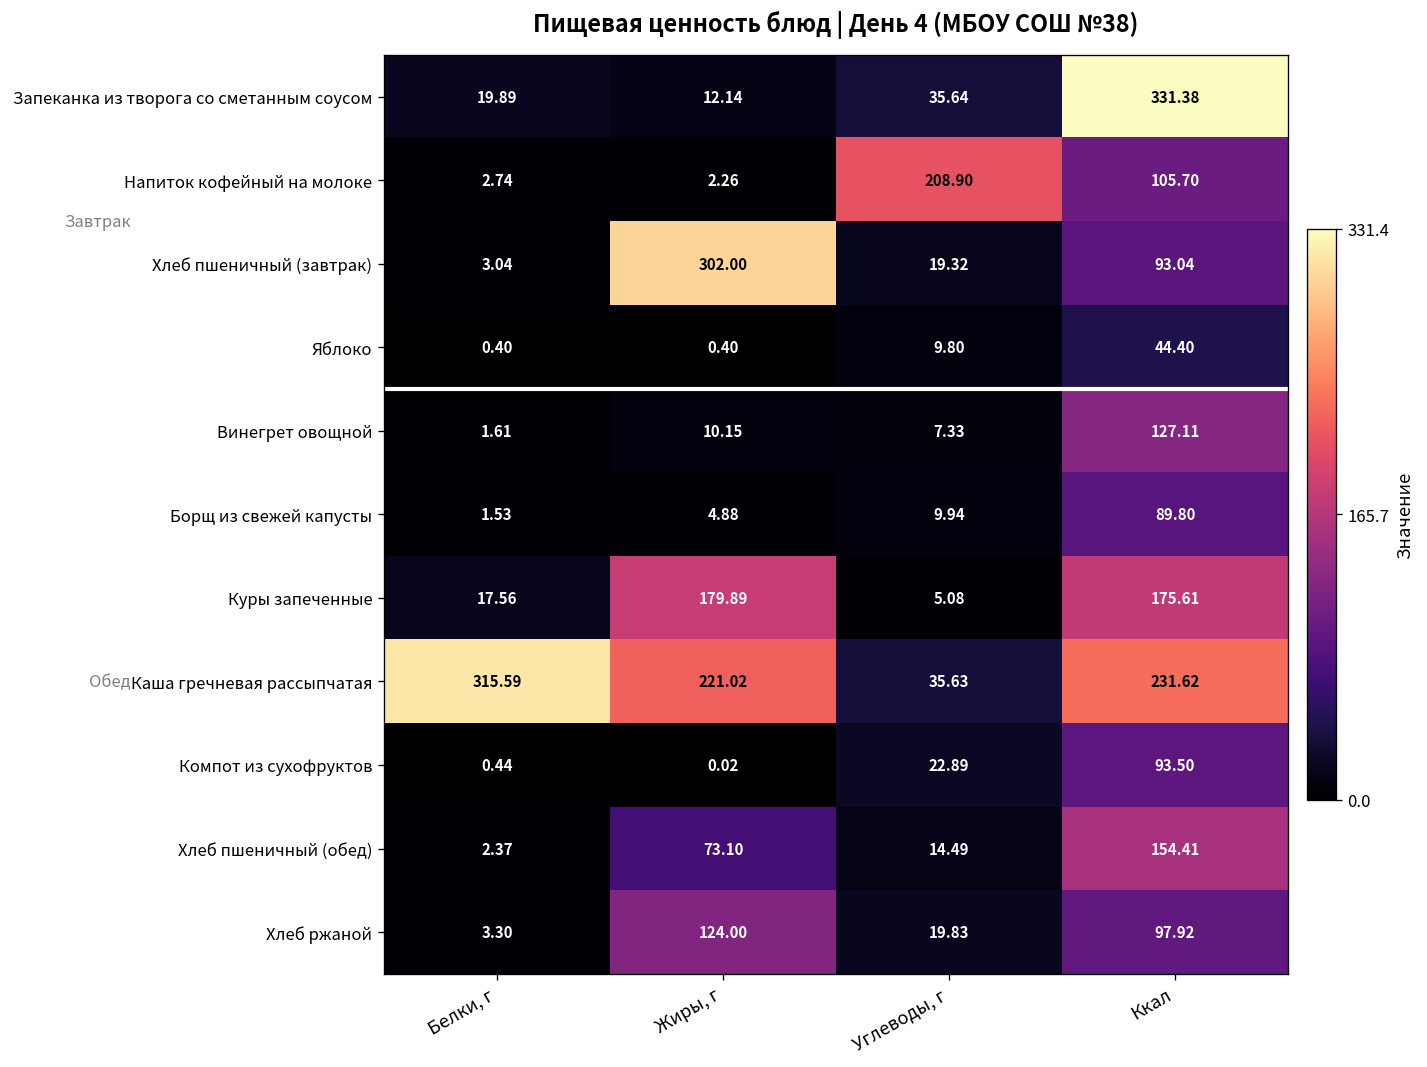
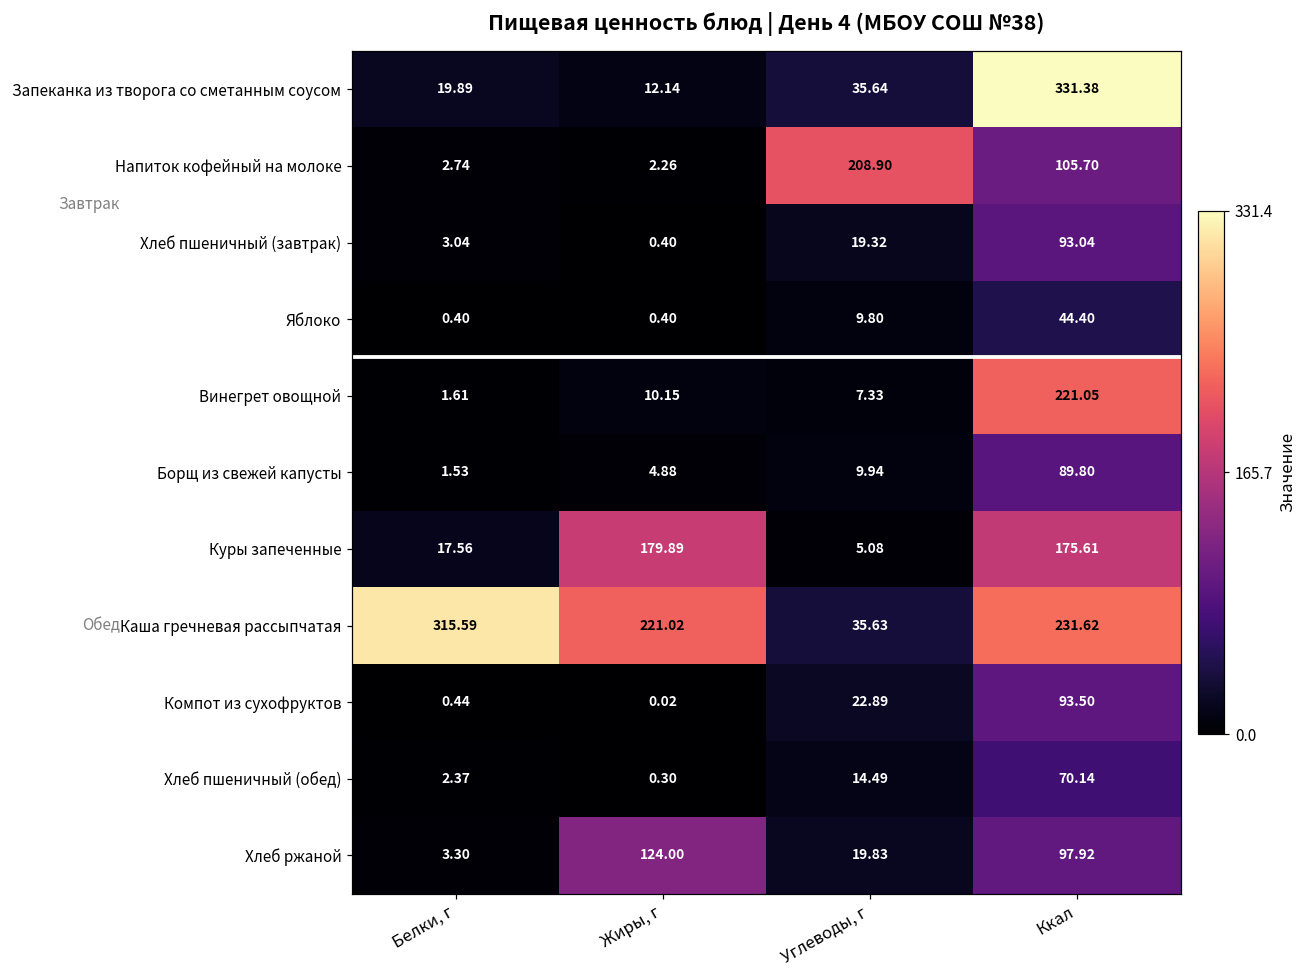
  {
    "Запеканка из творога со сметанным соусом": {
      "Белки, г": 19.89,
      "Жиры, г": 12.14,
      "Углеводы, г": 35.64,
      "Ккал": 331.38
    },
    "Напиток кофейный на молоке": {
      "Белки, г": 2.74,
      "Жиры, г": 2.26,
      "Углеводы, г": 208.90,
      "Ккал": 105.70
    },
    "Хлеб пшеничный (завтрак)": {
      "Белки, г": 3.04,
-     "Жиры, г": 302.00,
+     "Жиры, г": 0.40,
      "Углеводы, г": 19.32,
      "Ккал": 93.04
    },
    "Яблоко": {
      "Белки, г": 0.40,
      "Жиры, г": 0.40,
      "Углеводы, г": 9.80,
      "Ккал": 44.40
    },
    "Винегрет овощной": {
      "Белки, г": 1.61,
      "Жиры, г": 10.15,
      "Углеводы, г": 7.33,
-     "Ккал": 127.11
+     "Ккал": 221.05
    },
    "Борщ из свежей капусты": {
      "Белки, г": 1.53,
      "Жиры, г": 4.88,
      "Углеводы, г": 9.94,
      "Ккал": 89.80
    },
    "Куры запеченные": {
      "Белки, г": 17.56,
      "Жиры, г": 179.89,
      "Углеводы, г": 5.08,
      "Ккал": 175.61
    },
    "Каша гречневая рассыпчатая": {
      "Белки, г": 315.59,
      "Жиры, г": 221.02,
      "Углеводы, г": 35.63,
      "Ккал": 231.62
    },
    "Компот из сухофруктов": {
      "Белки, г": 0.44,
      "Жиры, г": 0.02,
      "Углеводы, г": 22.89,
      "Ккал": 93.50
    },
    "Хлеб пшеничный (обед)": {
      "Белки, г": 2.37,
-     "Жиры, г": 73.10,
+     "Жиры, г": 0.30,
      "Углеводы, г": 14.49,
-     "Ккал": 154.41
+     "Ккал": 70.14
    },
    "Хлеб ржаной": {
      "Белки, г": 3.30,
      "Жиры, г": 124.00,
      "Углеводы, г": 19.83,
      "Ккал": 97.92
    }
  }
